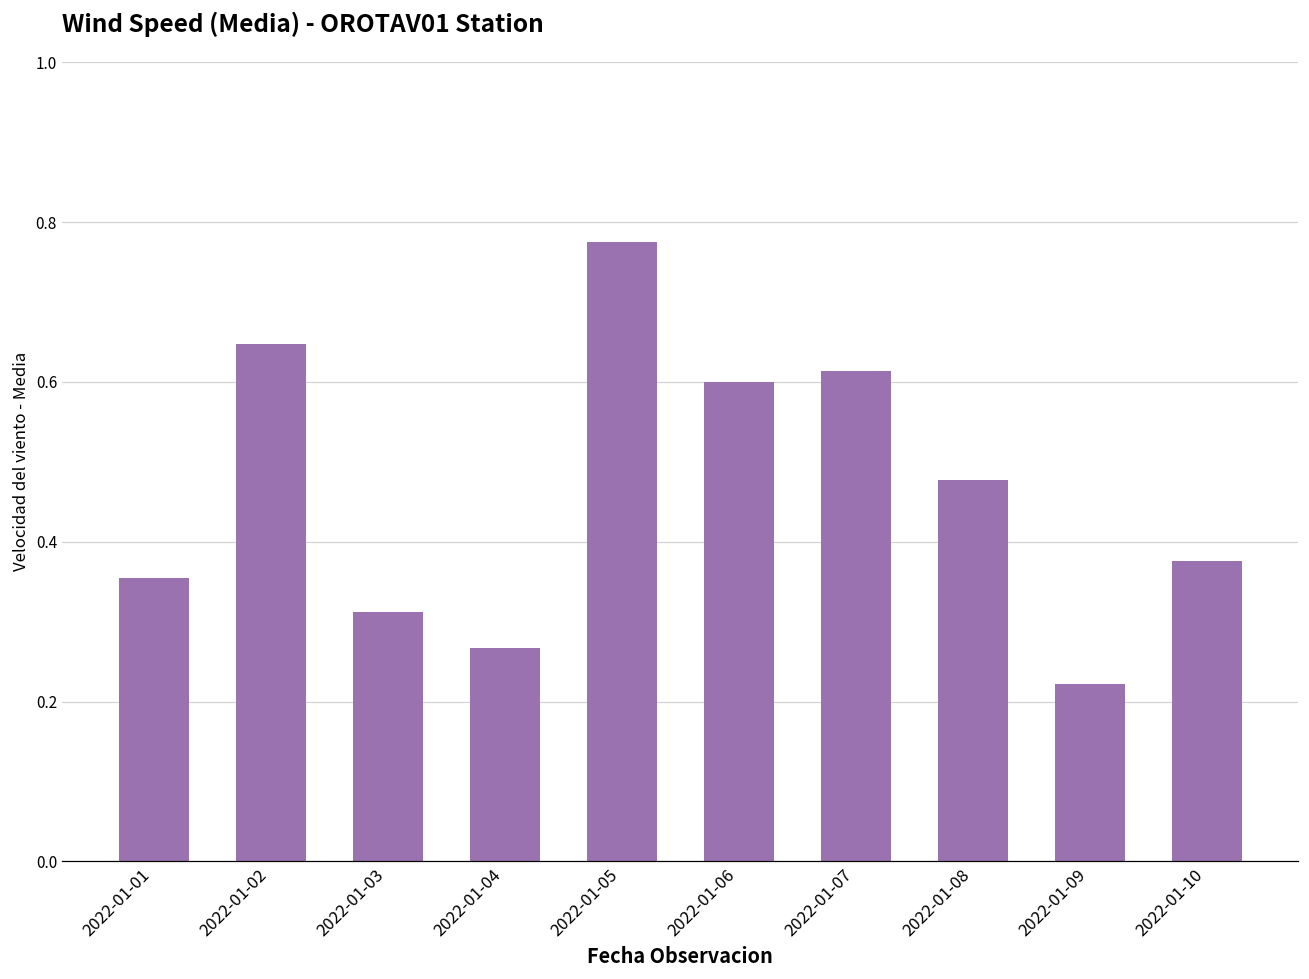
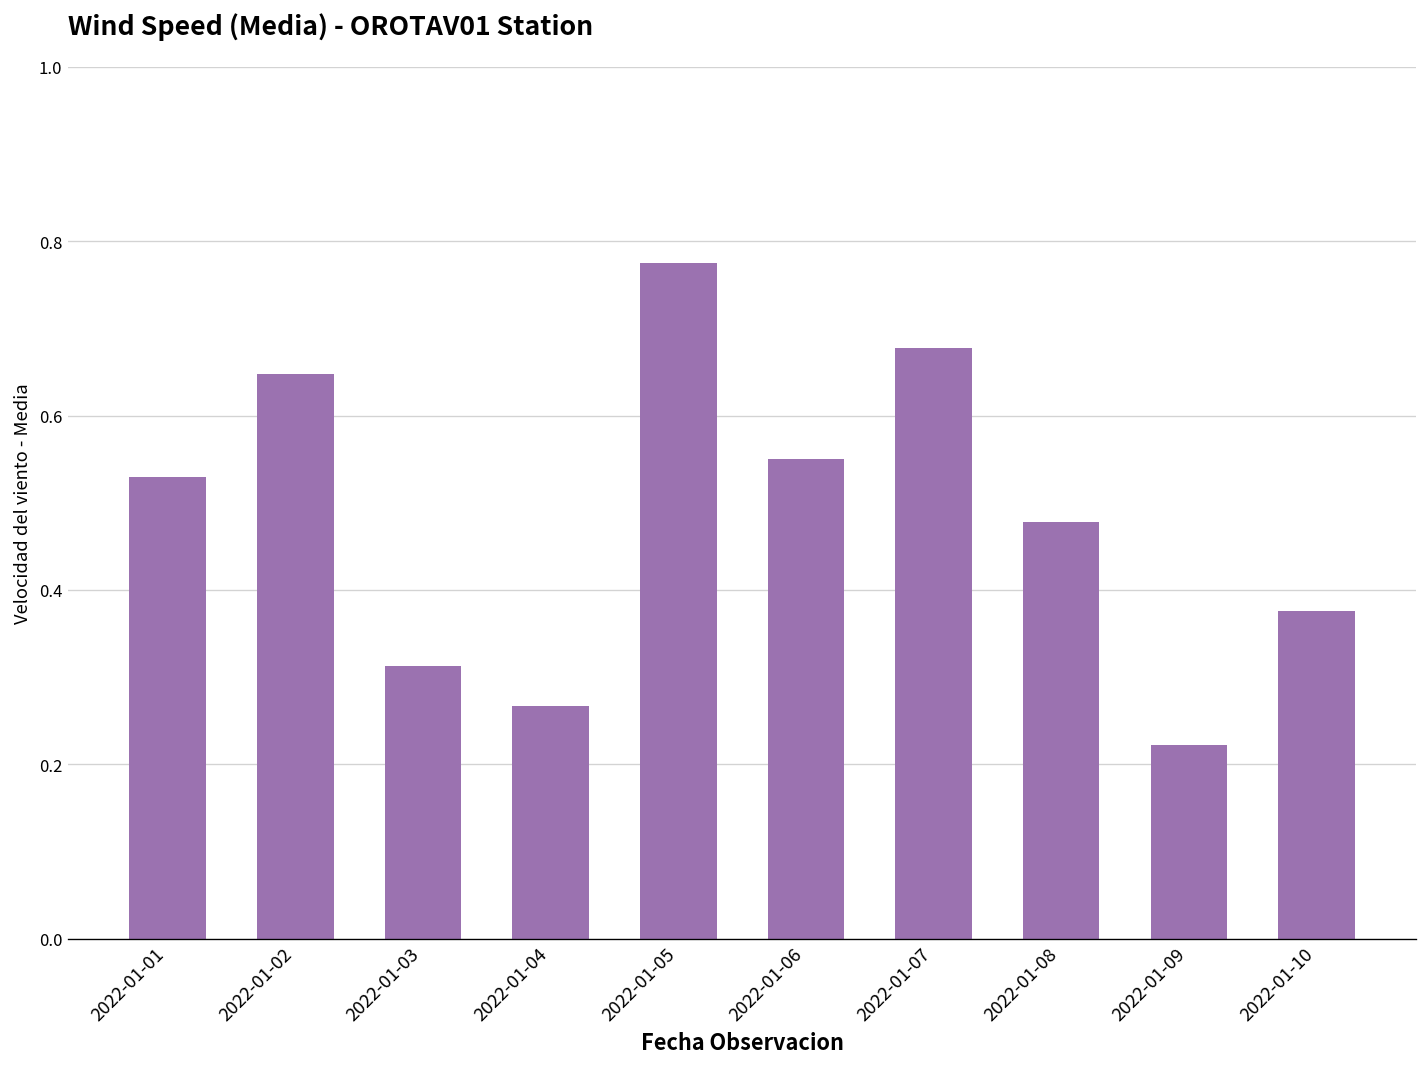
  {
-   "2022-01-01": 0.35,
+   "2022-01-01": 0.53,
    "2022-01-02": 0.65,
    "2022-01-03": 0.31,
    "2022-01-04": 0.27,
    "2022-01-05": 0.78,
-   "2022-01-06": 0.60,
-   "2022-01-07": 0.61,
+   "2022-01-06": 0.55,
+   "2022-01-07": 0.68,
    "2022-01-08": 0.48,
    "2022-01-09": 0.22,
    "2022-01-10": 0.38
  }
